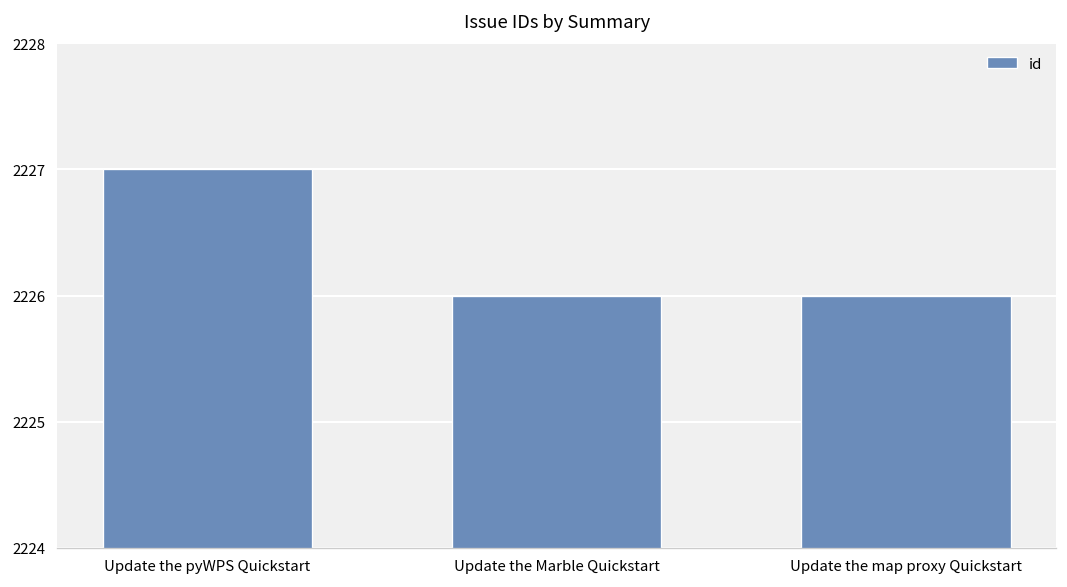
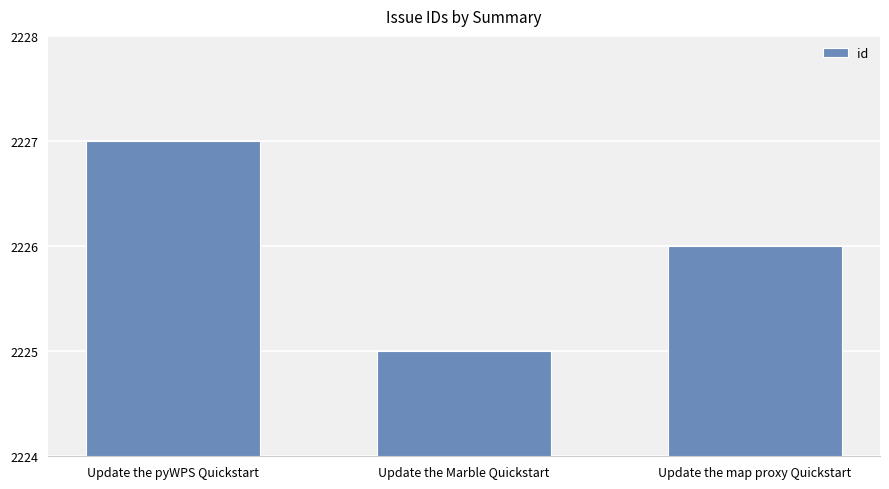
  {
    "Update the pyWPS Quickstart": 2227,
-   "Update the Marble Quickstart": 2226,
+   "Update the Marble Quickstart": 2225,
    "Update the map proxy Quickstart": 2226
  }
